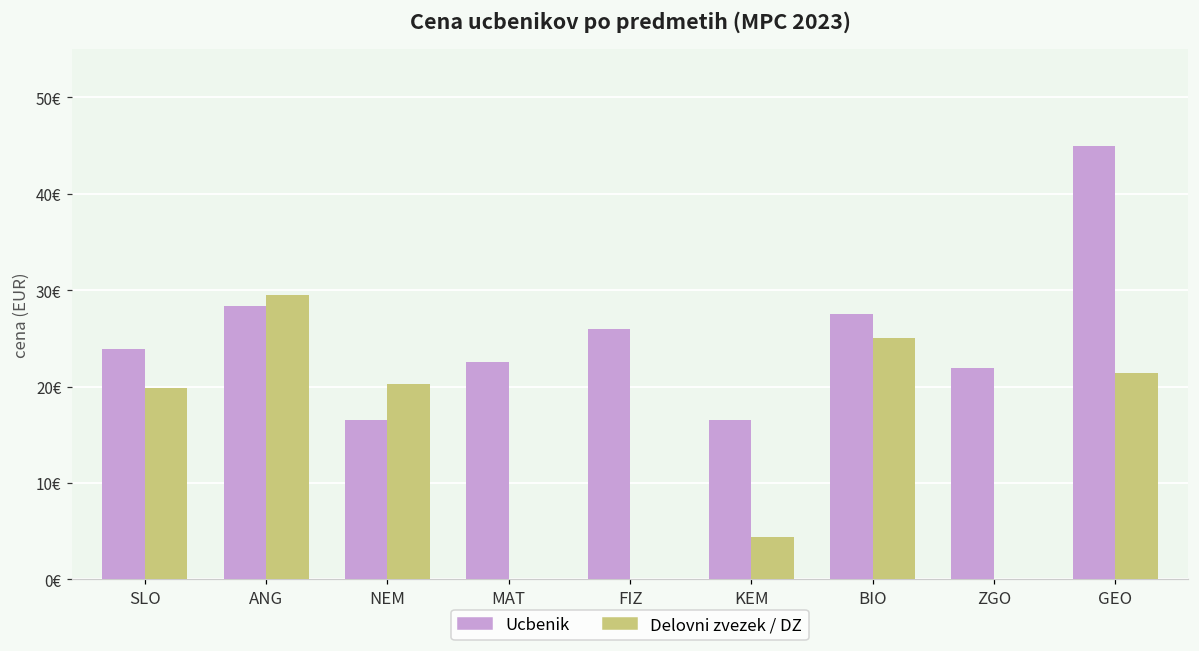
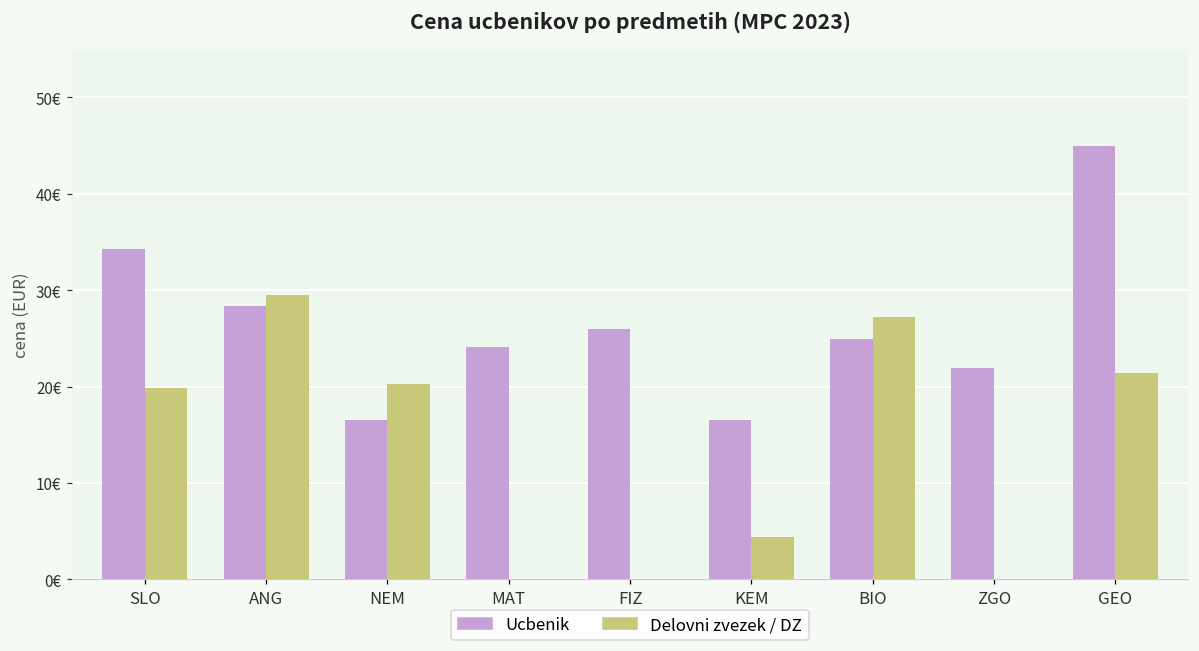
  {
    "Ucbenik": {
-     "SLO": "24€",
+     "SLO": "34€",
      "ANG": "28€",
      "NEM": "17€",
-     "MAT": "23€",
+     "MAT": "24€",
      "FIZ": "26€",
      "KEM": "17€",
-     "BIO": "28€",
+     "BIO": "25€",
      "ZGO": "22€",
      "GEO": "45€"
    },
    "Delovni zvezek / DZ": {
      "SLO": "20€",
      "ANG": "30€",
      "NEM": "20€",
      "MAT": "0€",
      "FIZ": "0€",
      "KEM": "4€",
-     "BIO": "25€",
+     "BIO": "27€",
      "ZGO": "0€",
      "GEO": "21€"
    }
  }
